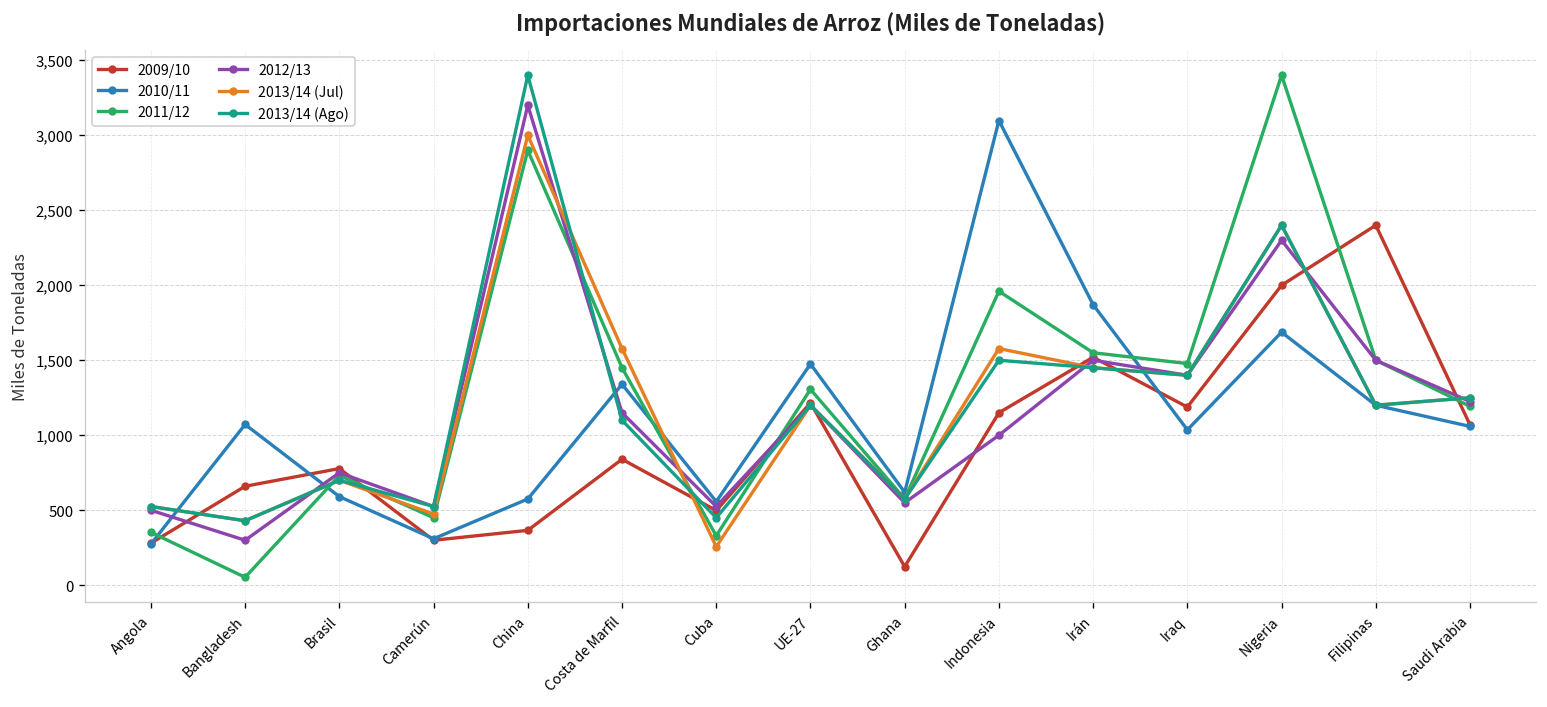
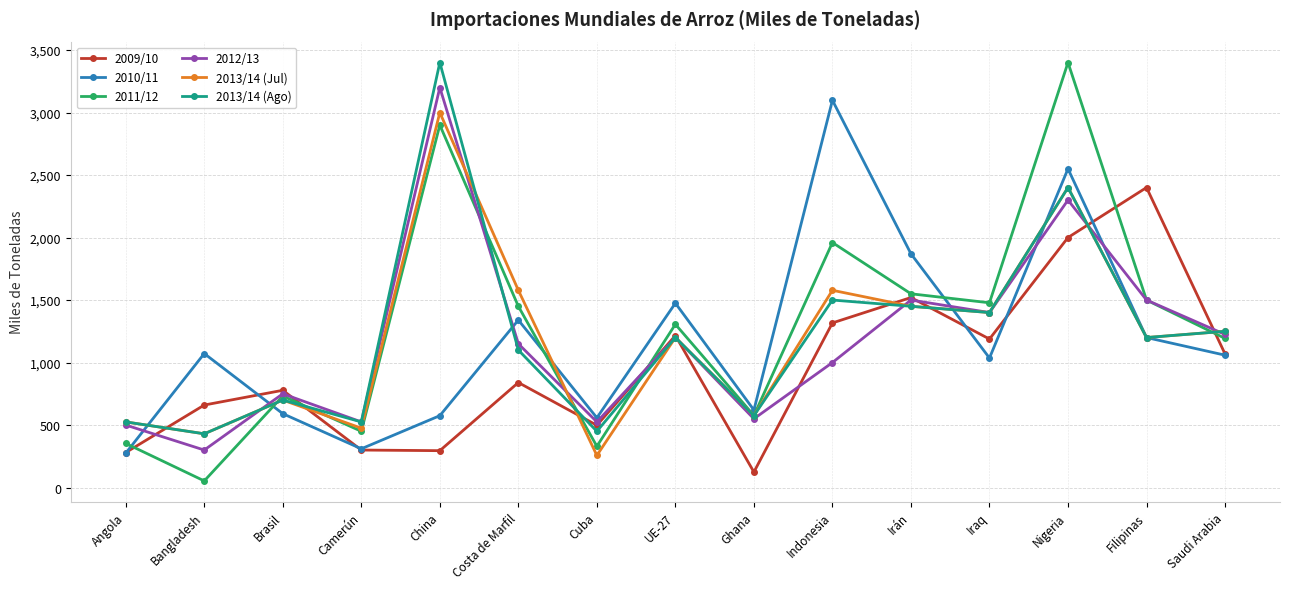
  {
    "2009/10": {
      "Bangladesh": "660",
      "Brasil": "780",
-     "China": "370",
+     "China": "300",
      "Costa de Marfil": "840",
      "Cuba": "500",
      "Ghana": "120",
-     "Indonesia": "1,150",
+     "Indonesia": "1,320",
      "Iraq": "1,190",
      "Nigeria": "2,000",
      "Filipinas": "2,400"
    },
    "2010/11": {
      "Bangladesh": "1,070",
      "Brasil": "590",
      "China": "580",
      "Costa de Marfil": "1,340",
      "Cuba": "560",
      "UE-27": "1,480",
      "Ghana": "620",
      "Indonesia": "3,100",
      "Irán": "1,870",
      "Iraq": "1,040",
-     "Nigeria": "1,690"
+     "Nigeria": "2,550"
    },
    "2012/13": {
      "Angola": "500",
      "Bangladesh": "300",
      "China": "3,200",
      "Costa de Marfil": "1,150",
      "Cuba": "530",
      "Ghana": "550",
      "Indonesia": "1,000",
      "Nigeria": "2,300",
      "Saudi Arabia": "1,230"
    },
    "2013/14 (Jul)": {
      "Camerún": "480",
      "China": "3,000",
      "Costa de Marfil": "1,580",
      "Cuba": "260",
      "Indonesia": "1,580"
    }
  }
